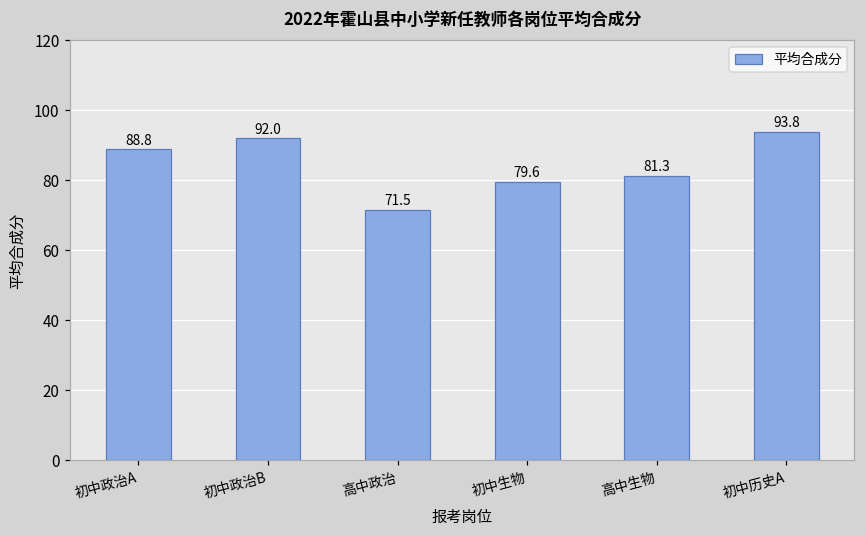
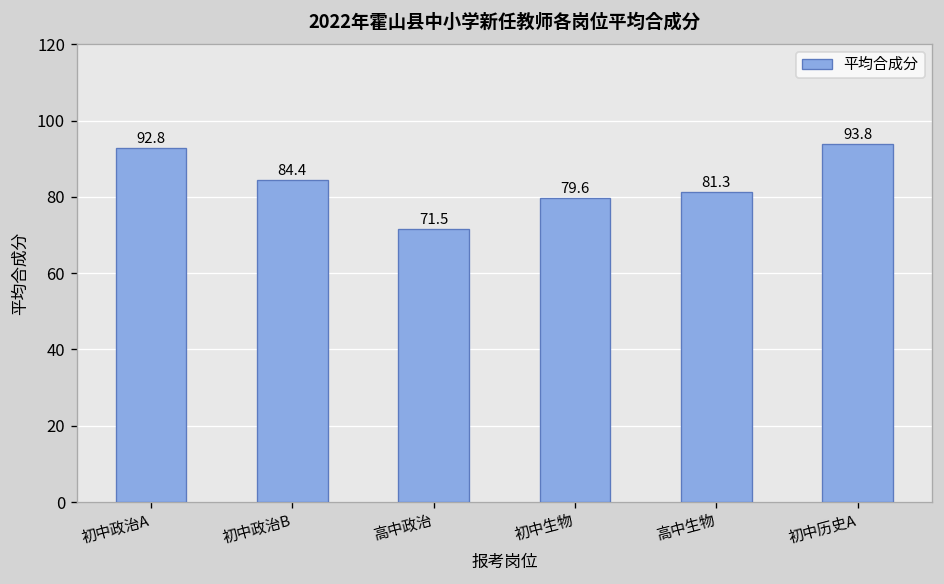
  {
-   "初中政治A": 88.8,
-   "初中政治B": 92.0,
+   "初中政治A": 92.8,
+   "初中政治B": 84.4,
    "高中政治": 71.5,
    "初中生物": 79.6,
    "高中生物": 81.3,
    "初中历史A": 93.8
  }
